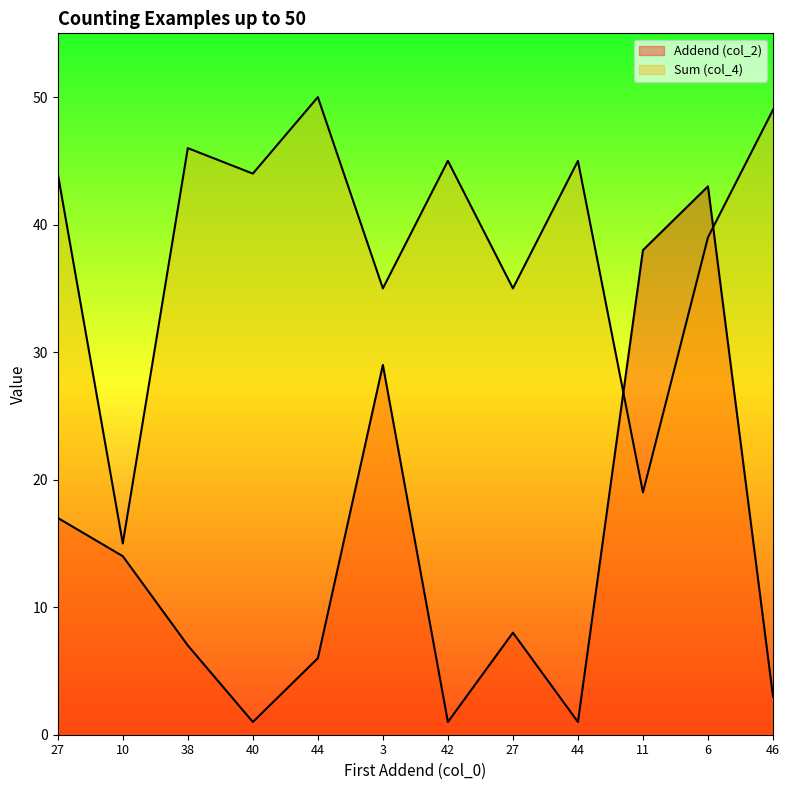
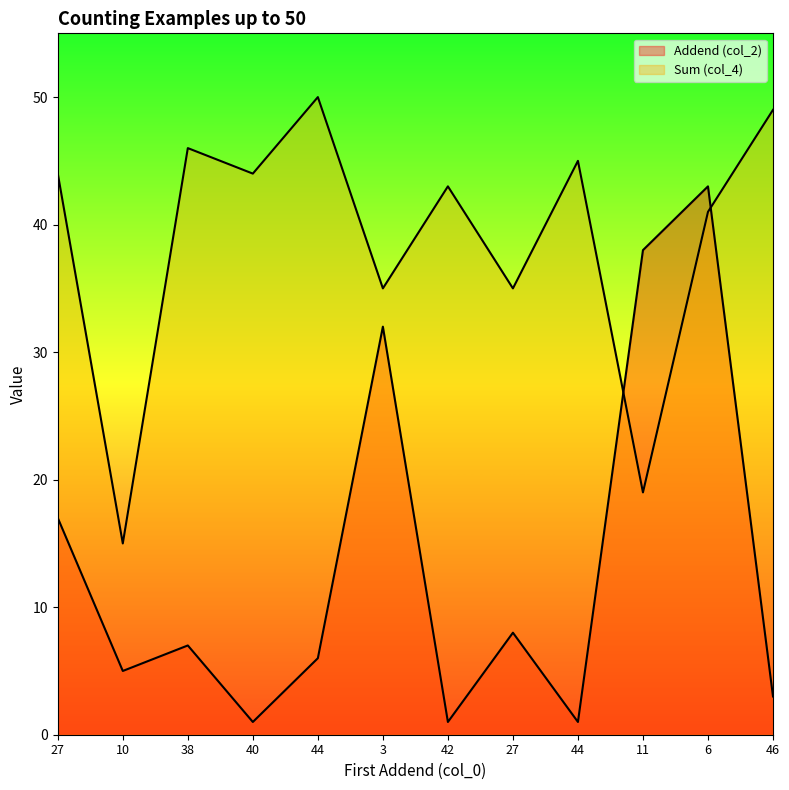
  {
    "Addend (col_2)": {
-     "10": 14,
+     "10": 5,
      "38": 7,
      "40": 1,
-     "3": 29,
+     "3": 32,
      "42": 1,
      "11": 38,
      "6": 43,
      "46": 3
    },
    "Sum (col_4)": {
      "10": 15,
      "38": 46,
      "40": 44,
      "3": 35,
-     "42": 45,
+     "42": 43,
      "11": 19,
-     "6": 39,
+     "6": 41,
      "46": 49
    }
  }
